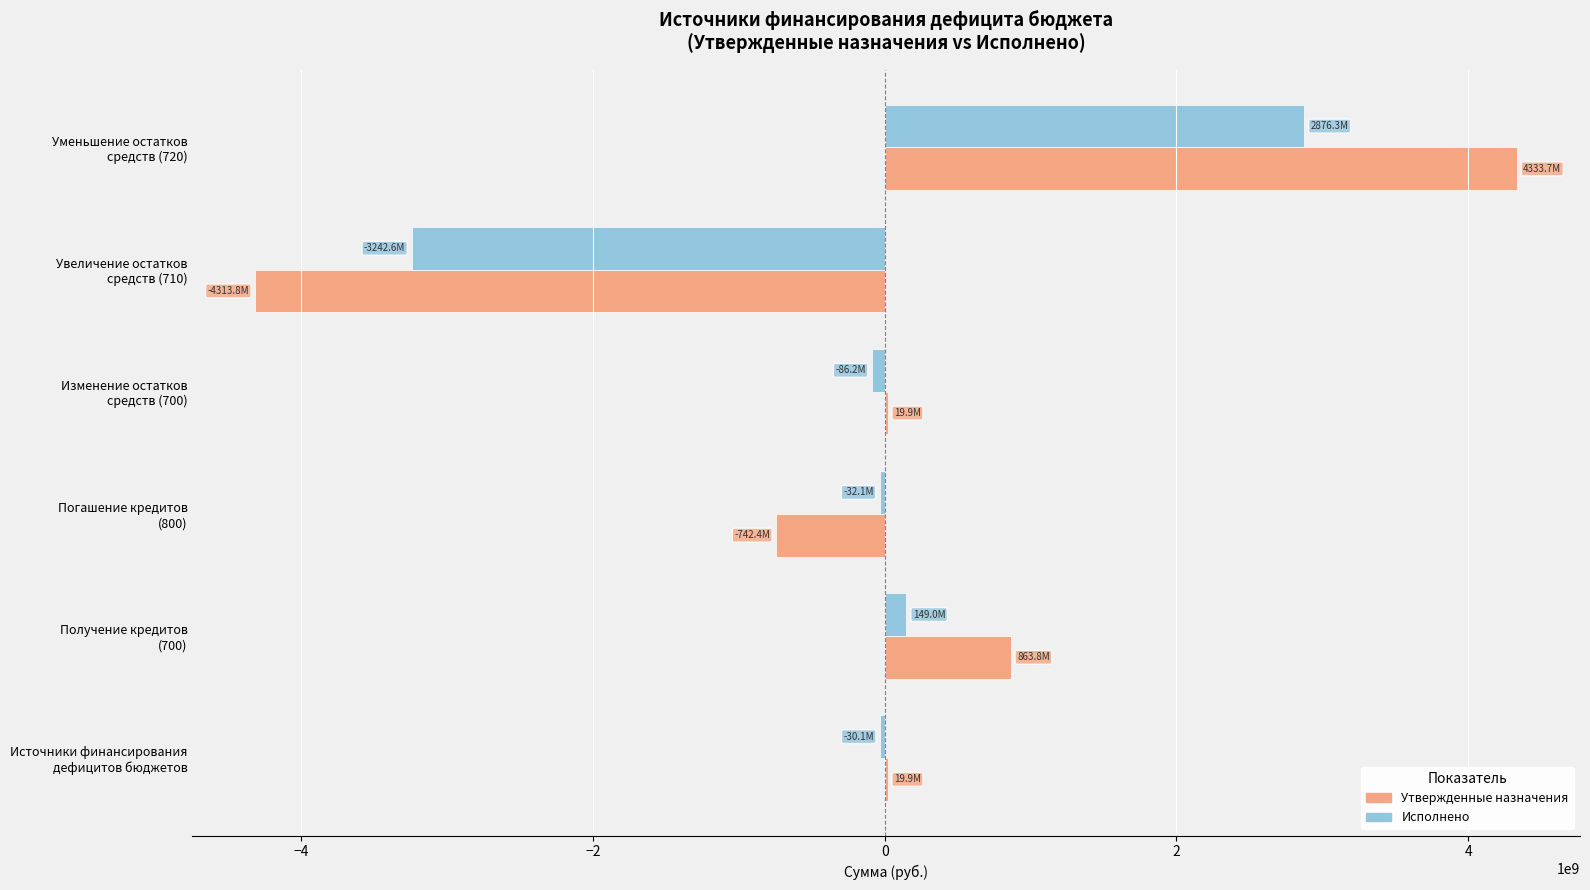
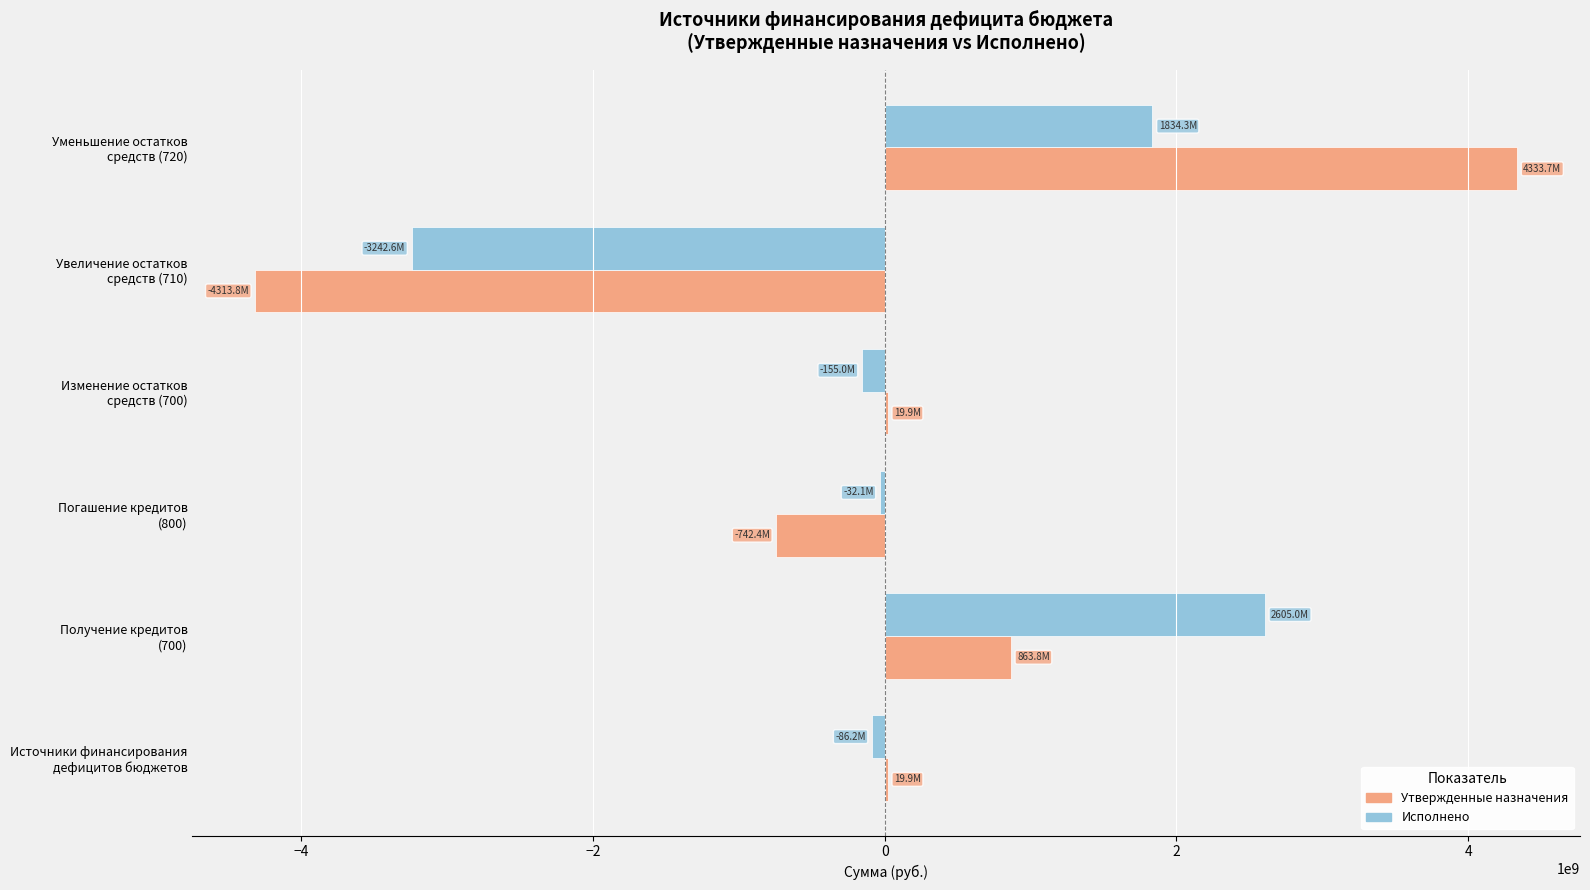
  {
    "Исполнено": {
-     "Уменьшение остатков средств (720)": "2876.3M",
-     "Изменение остатков средств (700)": "-86.2M",
-     "Получение кредитов (700)": "149.0M",
-     "Источники финансирования дефицитов бюджетов": "-30.1M"
+     "Уменьшение остатков средств (720)": "1834.3M",
+     "Изменение остатков средств (700)": "-155.0M",
+     "Получение кредитов (700)": "2605.0M",
+     "Источники финансирования дефицитов бюджетов": "-86.2M"
    }
  }
